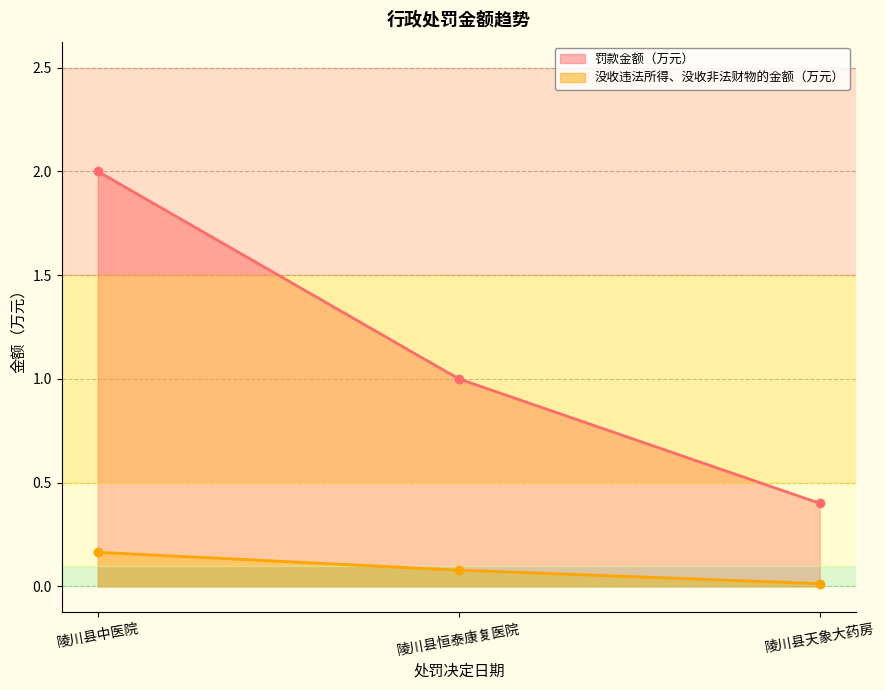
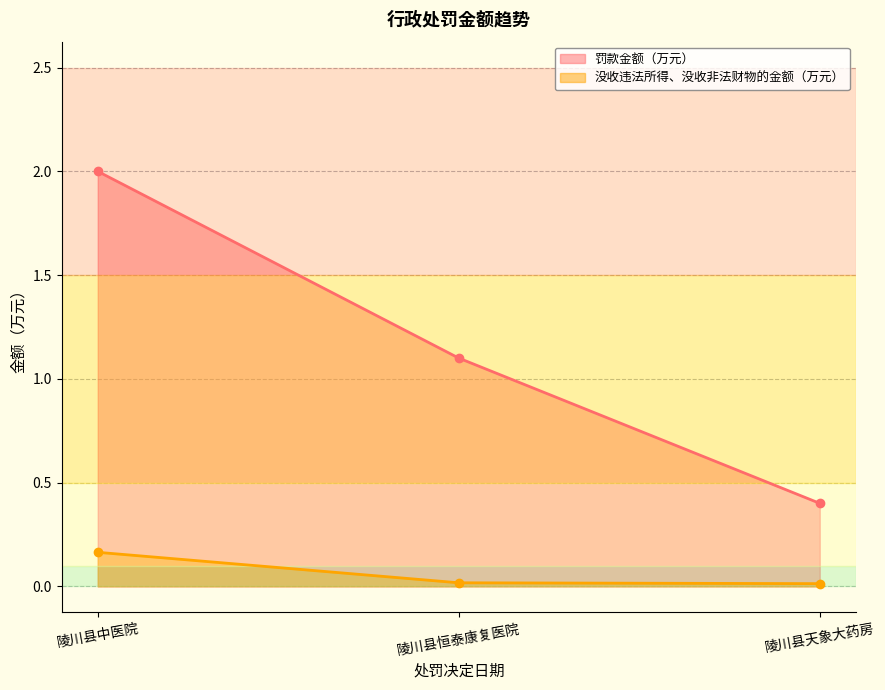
  {
    "罚款金额（万元）": {
      "陵川县中医院": 2.0,
-     "陵川县恒泰康复医院": 1.0,
+     "陵川县恒泰康复医院": 1.1,
      "陵川县天象大药房": 0.4
    },
    "没收违法所得、没收非法财物的金额（万元）": {
      "陵川县中医院": 0.16,
-     "陵川县恒泰康复医院": 0.08,
+     "陵川县恒泰康复医院": 0.02,
      "陵川县天象大药房": 0.01
    }
  }
